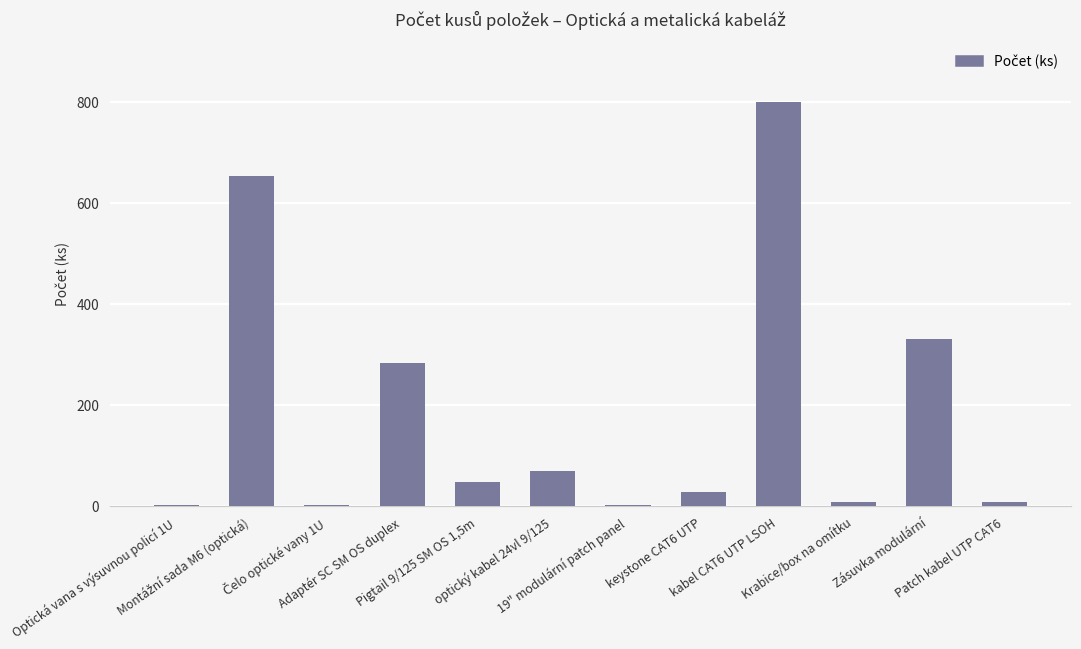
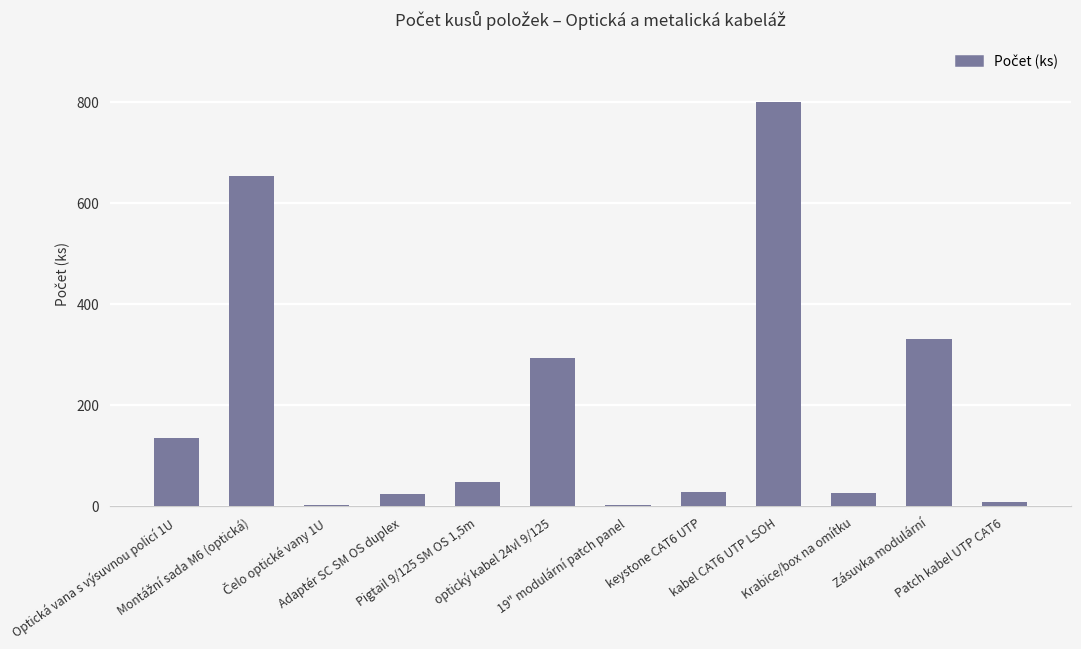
  {
-   "Optická vana s výsuvnou policí 1U": 0,
+   "Optická vana s výsuvnou policí 1U": 140,
    "Montážní sada M6 (optická)": 660,
-   "Adaptér SC SM OS duplex": 280,
+   "Adaptér SC SM OS duplex": 20,
    "Pigtail 9/125 SM OS 1,5m": 50,
-   "optický kabel 24vl 9/125": 70,
+   "optický kabel 24vl 9/125": 290,
    "keystone CAT6 UTP": 30,
    "kabel CAT6 UTP LSOH": 800,
-   "Krabice/box na omítku": 10,
+   "Krabice/box na omítku": 30,
    "Zásuvka modulární": 330,
    "Patch kabel UTP CAT6": 10
  }
